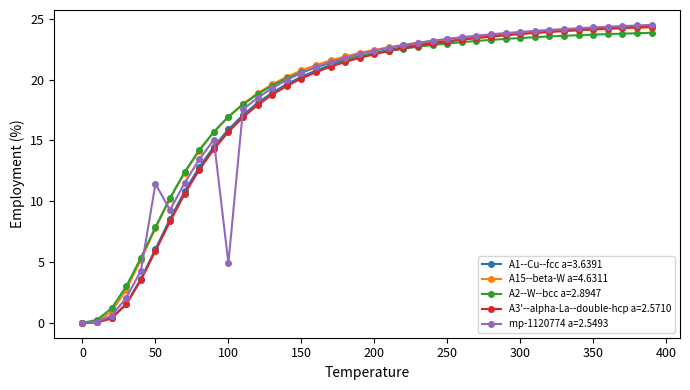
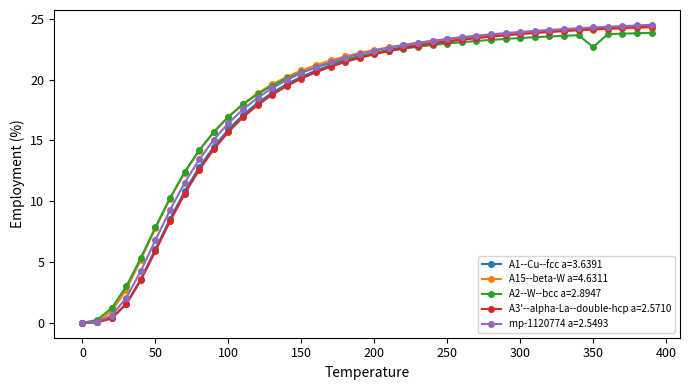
  {
    "A2--W--bcc a=2.8947": {
      "300": 23.4,
-     "350": 23.7
+     "350": 22.7
    },
    "mp-1120774 a=2.5493": {
-     "50": 11.4,
-     "100": 4.9
+     "50": 6.8,
+     "100": 16.4
    }
  }
